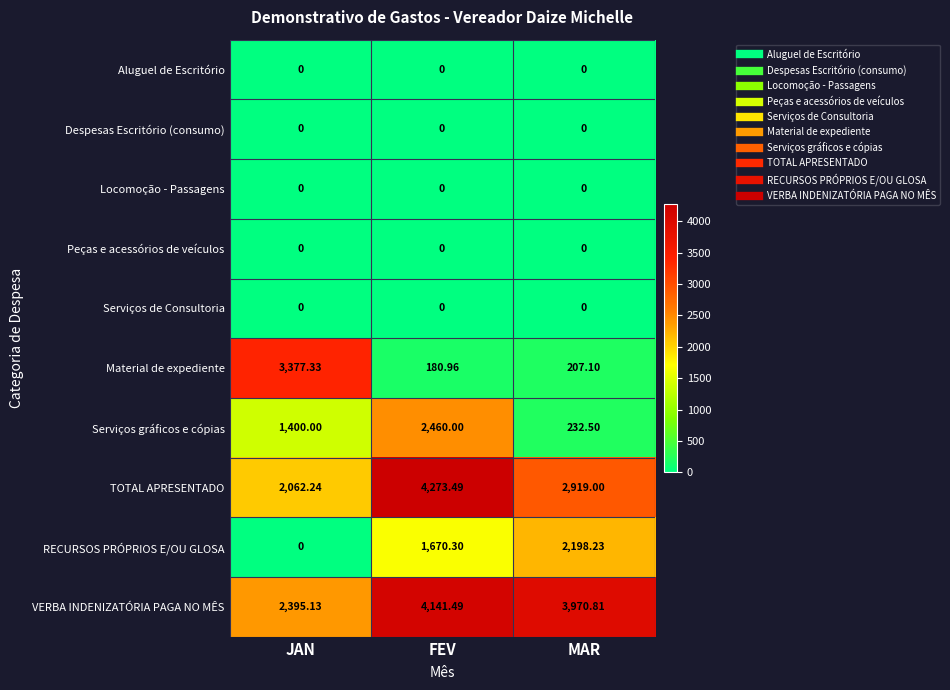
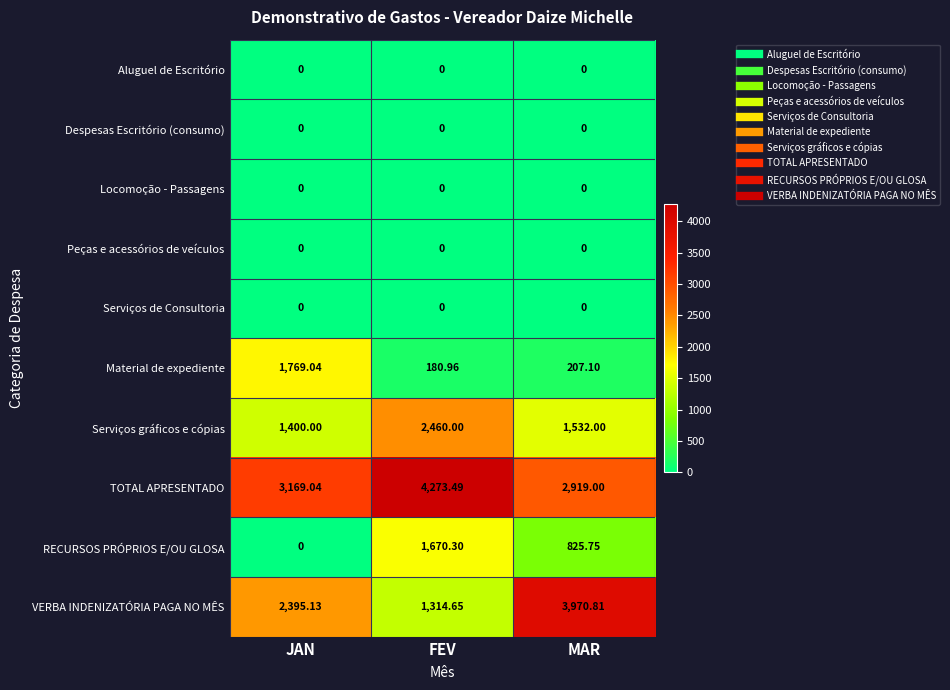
  {
    "Aluguel de Escritório": {
      "JAN": "0",
      "FEV": "0",
      "MAR": "0"
    },
    "Despesas Escritório (consumo)": {
      "JAN": "0",
      "FEV": "0",
      "MAR": "0"
    },
    "Locomoção - Passagens": {
      "JAN": "0",
      "FEV": "0",
      "MAR": "0"
    },
    "Peças e acessórios de veículos": {
      "JAN": "0",
      "FEV": "0",
      "MAR": "0"
    },
    "Serviços de Consultoria": {
      "JAN": "0",
      "FEV": "0",
      "MAR": "0"
    },
    "Material de expediente": {
-     "JAN": "3,377.33",
+     "JAN": "1,769.04",
      "FEV": "180.96",
      "MAR": "207.10"
    },
    "Serviços gráficos e cópias": {
      "JAN": "1,400.00",
      "FEV": "2,460.00",
-     "MAR": "232.50"
+     "MAR": "1,532.00"
    },
    "TOTAL APRESENTADO": {
-     "JAN": "2,062.24",
+     "JAN": "3,169.04",
      "FEV": "4,273.49",
      "MAR": "2,919.00"
    },
    "RECURSOS PRÓPRIOS E/OU GLOSA": {
      "JAN": "0",
      "FEV": "1,670.30",
-     "MAR": "2,198.23"
+     "MAR": "825.75"
    },
    "VERBA INDENIZATÓRIA PAGA NO MÊS": {
      "JAN": "2,395.13",
-     "FEV": "4,141.49",
+     "FEV": "1,314.65",
      "MAR": "3,970.81"
    }
  }
